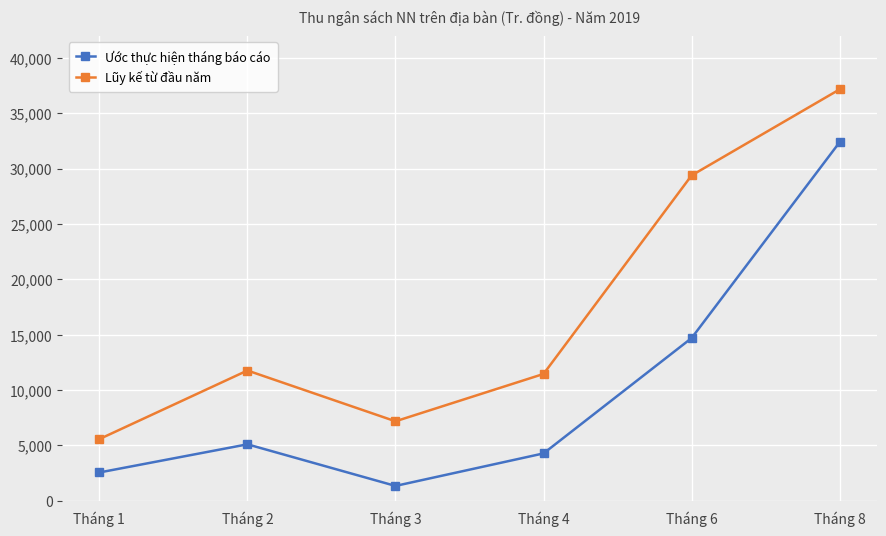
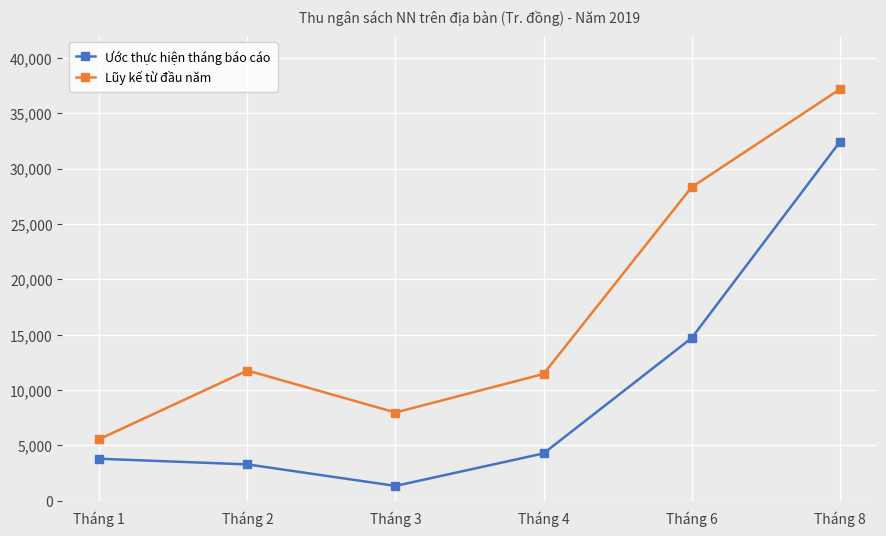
  {
    "Ước thực hiện tháng báo cáo": {
-     "Tháng 1": "2,600",
-     "Tháng 2": "5,100",
+     "Tháng 1": "3,800",
+     "Tháng 2": "3,300",
      "Tháng 3": "1,300",
      "Tháng 4": "4,300",
      "Tháng 6": "14,700",
      "Tháng 8": "32,400"
    },
    "Lũy kế từ đầu năm": {
      "Tháng 1": "5,600",
      "Tháng 2": "11,800",
-     "Tháng 3": "7,200",
+     "Tháng 3": "8,000",
      "Tháng 4": "11,500",
-     "Tháng 6": "29,400",
+     "Tháng 6": "28,300",
      "Tháng 8": "37,200"
    }
  }
